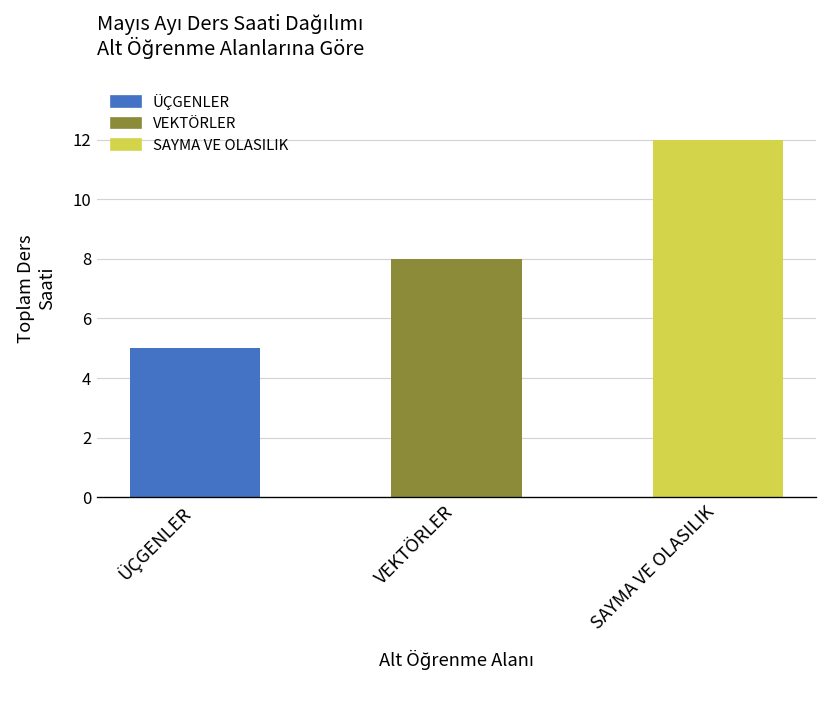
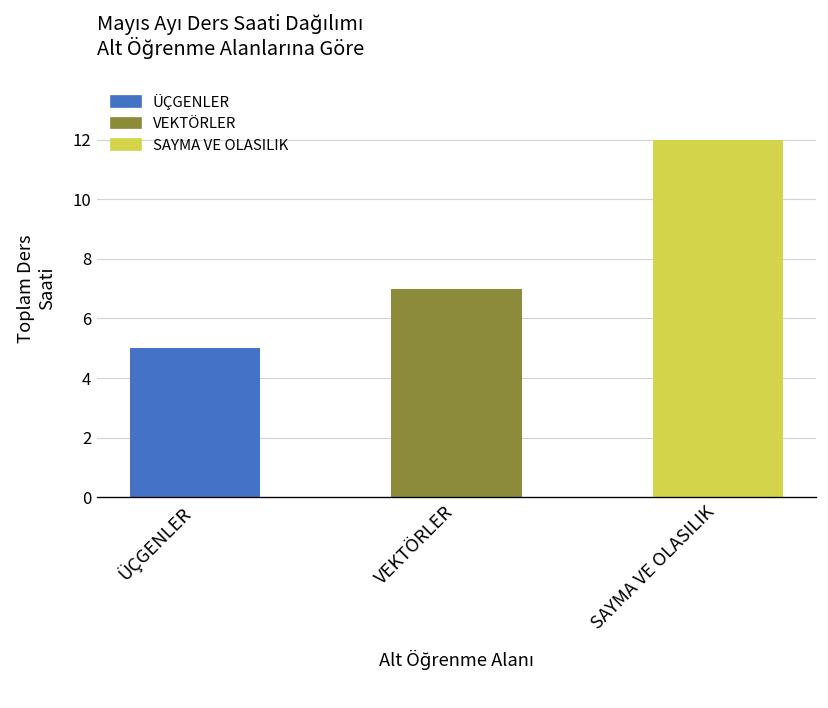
  {
    "ÜÇGENLER": 5,
-   "VEKTÖRLER": 8,
+   "VEKTÖRLER": 7,
    "SAYMA VE OLASILIK": 12
  }
